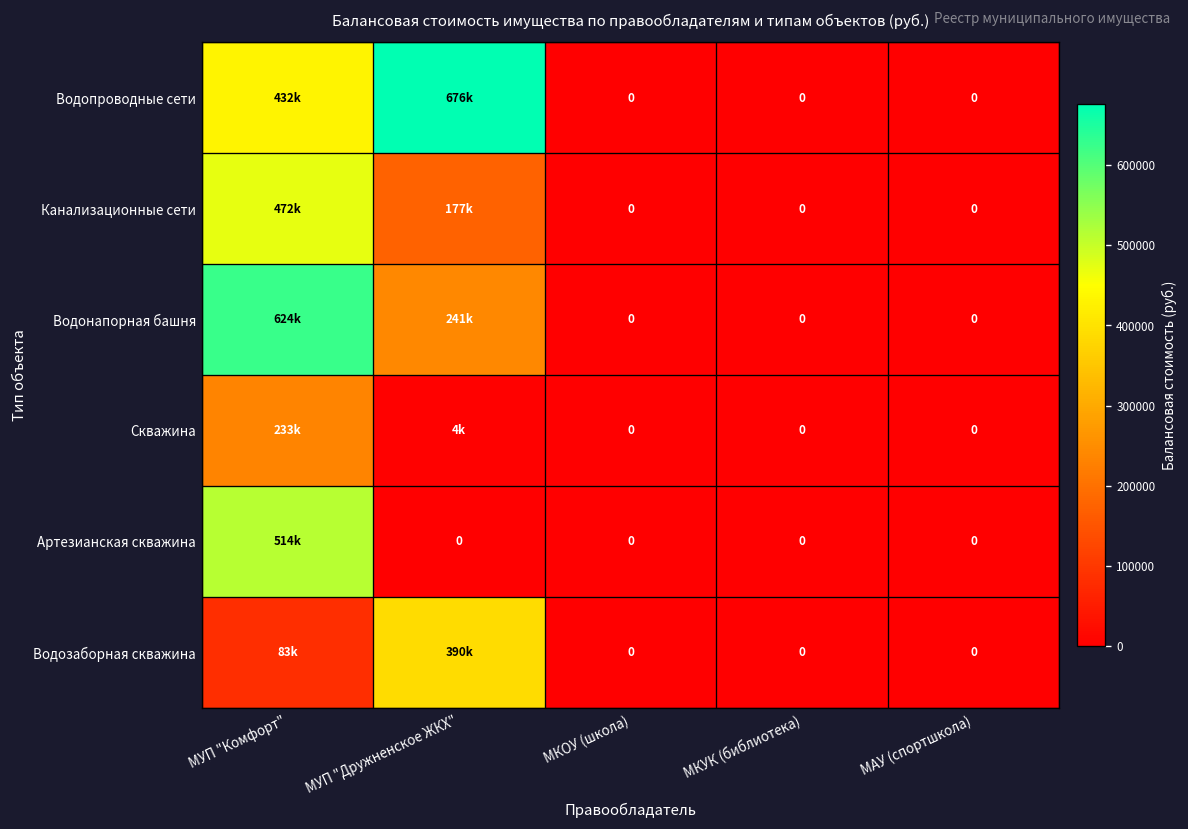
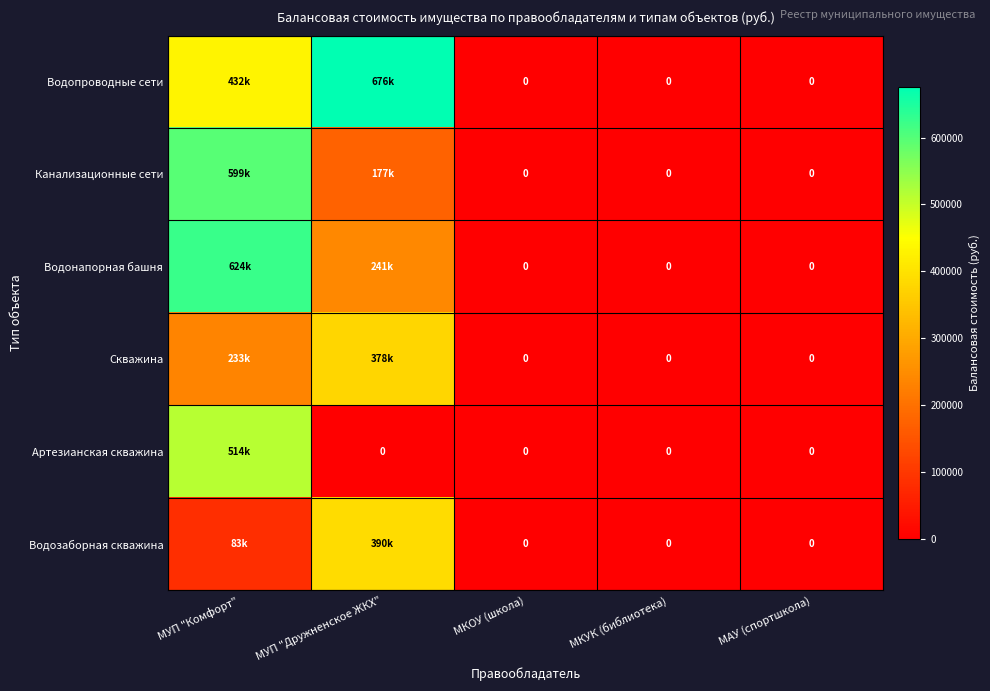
  {
    "Водопроводные сети": {
      "МУП \"Комфорт\"": "432k",
      "МУП \"Дружненское ЖКХ\"": "676k",
      "МКОУ (школа)": "0",
      "МКУК (библиотека)": "0",
      "МАУ (спортшкола)": "0"
    },
    "Канализационные сети": {
-     "МУП \"Комфорт\"": "472k",
+     "МУП \"Комфорт\"": "599k",
      "МУП \"Дружненское ЖКХ\"": "177k",
      "МКОУ (школа)": "0",
      "МКУК (библиотека)": "0",
      "МАУ (спортшкола)": "0"
    },
    "Водонапорная башня": {
      "МУП \"Комфорт\"": "624k",
      "МУП \"Дружненское ЖКХ\"": "241k",
      "МКОУ (школа)": "0",
      "МКУК (библиотека)": "0",
      "МАУ (спортшкола)": "0"
    },
    "Скважина": {
      "МУП \"Комфорт\"": "233k",
-     "МУП \"Дружненское ЖКХ\"": "4k",
+     "МУП \"Дружненское ЖКХ\"": "378k",
      "МКОУ (школа)": "0",
      "МКУК (библиотека)": "0",
      "МАУ (спортшкола)": "0"
    },
    "Артезианская скважина": {
      "МУП \"Комфорт\"": "514k",
      "МУП \"Дружненское ЖКХ\"": "0",
      "МКОУ (школа)": "0",
      "МКУК (библиотека)": "0",
      "МАУ (спортшкола)": "0"
    },
    "Водозаборная скважина": {
      "МУП \"Комфорт\"": "83k",
      "МУП \"Дружненское ЖКХ\"": "390k",
      "МКОУ (школа)": "0",
      "МКУК (библиотека)": "0",
      "МАУ (спортшкола)": "0"
    }
  }
